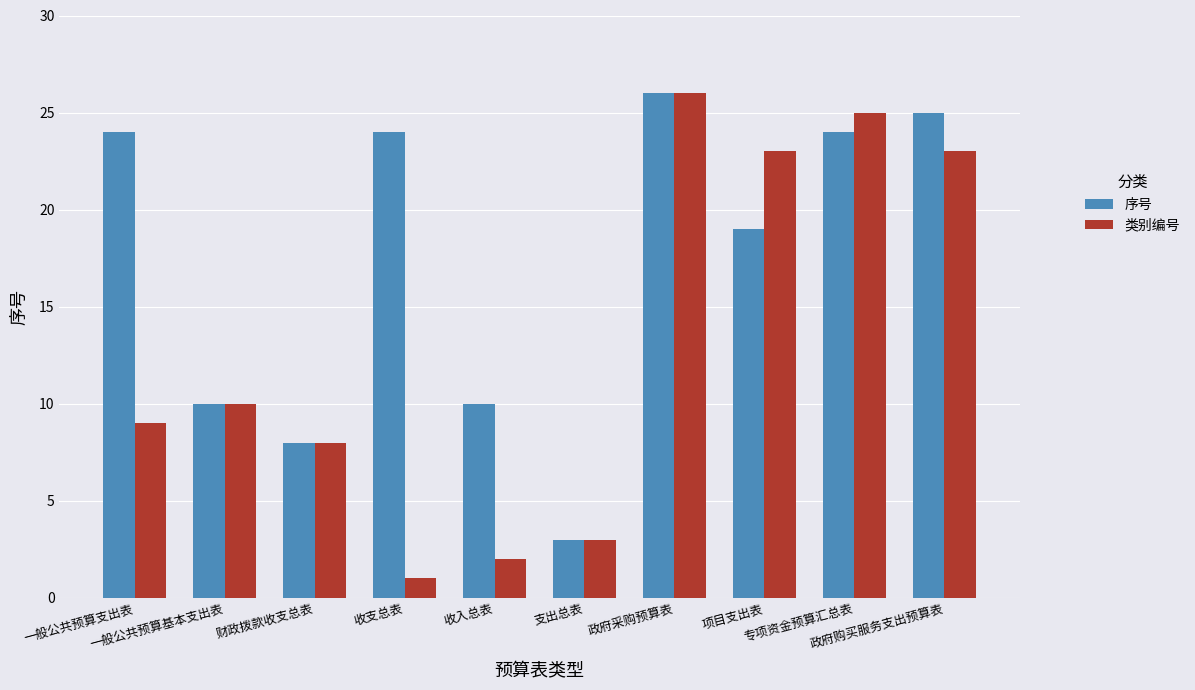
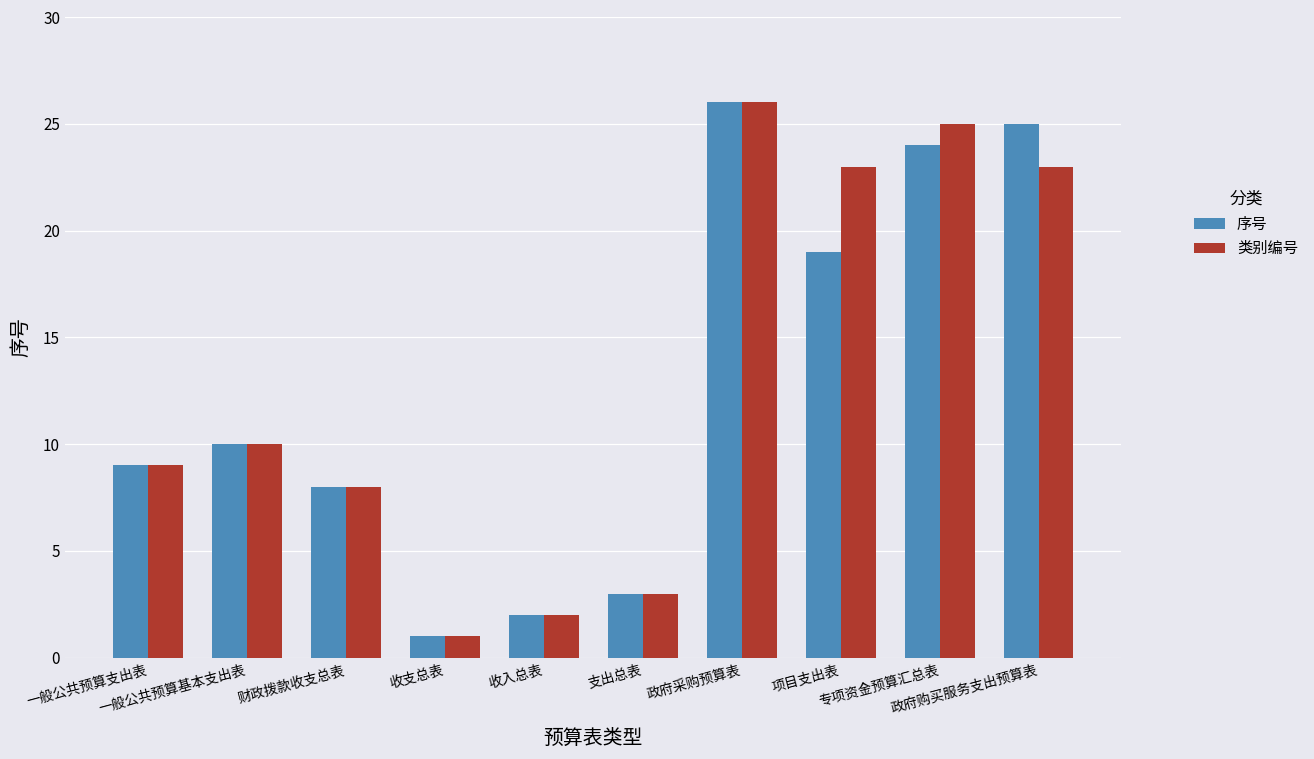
  {
    "序号": {
-     "一般公共预算支出表": 24,
+     "一般公共预算支出表": 9,
      "一般公共预算基本支出表": 10,
      "财政拨款收支总表": 8,
-     "收支总表": 24,
-     "收入总表": 10,
+     "收支总表": 1,
+     "收入总表": 2,
      "支出总表": 3,
      "政府采购预算表": 26,
      "项目支出表": 19,
      "专项资金预算汇总表": 24,
      "政府购买服务支出预算表": 25
    },
    "类别编号": {
      "一般公共预算支出表": 9,
      "一般公共预算基本支出表": 10,
      "财政拨款收支总表": 8,
      "收支总表": 1,
      "收入总表": 2,
      "支出总表": 3,
      "政府采购预算表": 26,
      "项目支出表": 23,
      "专项资金预算汇总表": 25,
      "政府购买服务支出预算表": 23
    }
  }
